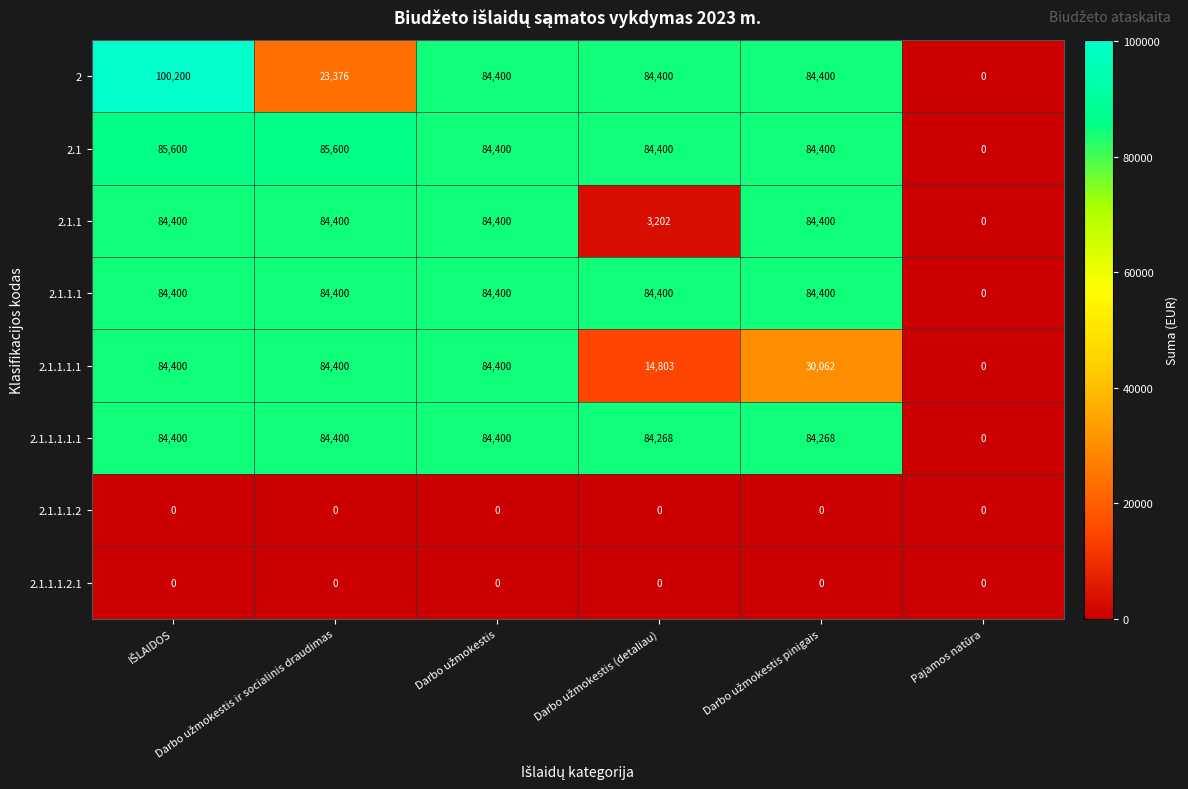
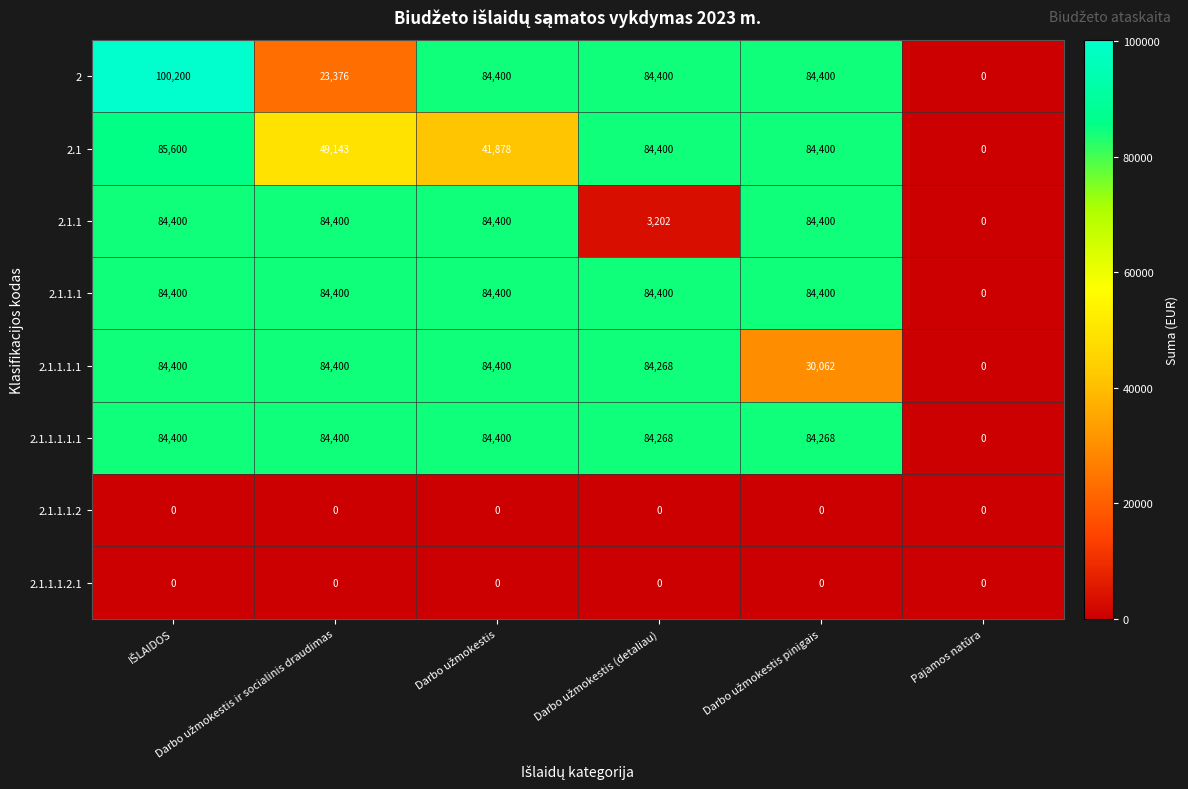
  {
    "2": {
      "IŠLAIDOS": "100,200",
      "Darbo užmokestis ir socialinis draudimas": "23,376",
      "Darbo užmokestis": "84,400",
      "Darbo užmokestis (detaliau)": "84,400",
      "Darbo užmokestis pinigais": "84,400",
      "Pajamos natūra": "0"
    },
    "2.1": {
      "IŠLAIDOS": "85,600",
-     "Darbo užmokestis ir socialinis draudimas": "85,600",
-     "Darbo užmokestis": "84,400",
+     "Darbo užmokestis ir socialinis draudimas": "49,143",
+     "Darbo užmokestis": "41,878",
      "Darbo užmokestis (detaliau)": "84,400",
      "Darbo užmokestis pinigais": "84,400",
      "Pajamos natūra": "0"
    },
    "2.1.1": {
      "IŠLAIDOS": "84,400",
      "Darbo užmokestis ir socialinis draudimas": "84,400",
      "Darbo užmokestis": "84,400",
      "Darbo užmokestis (detaliau)": "3,202",
      "Darbo užmokestis pinigais": "84,400",
      "Pajamos natūra": "0"
    },
    "2.1.1.1": {
      "IŠLAIDOS": "84,400",
      "Darbo užmokestis ir socialinis draudimas": "84,400",
      "Darbo užmokestis": "84,400",
      "Darbo užmokestis (detaliau)": "84,400",
      "Darbo užmokestis pinigais": "84,400",
      "Pajamos natūra": "0"
    },
    "2.1.1.1.1": {
      "IŠLAIDOS": "84,400",
      "Darbo užmokestis ir socialinis draudimas": "84,400",
      "Darbo užmokestis": "84,400",
-     "Darbo užmokestis (detaliau)": "14,803",
+     "Darbo užmokestis (detaliau)": "84,268",
      "Darbo užmokestis pinigais": "30,062",
      "Pajamos natūra": "0"
    },
    "2.1.1.1.1.1": {
      "IŠLAIDOS": "84,400",
      "Darbo užmokestis ir socialinis draudimas": "84,400",
      "Darbo užmokestis": "84,400",
      "Darbo užmokestis (detaliau)": "84,268",
      "Darbo užmokestis pinigais": "84,268",
      "Pajamos natūra": "0"
    },
    "2.1.1.1.2": {
      "IŠLAIDOS": "0",
      "Darbo užmokestis ir socialinis draudimas": "0",
      "Darbo užmokestis": "0",
      "Darbo užmokestis (detaliau)": "0",
      "Darbo užmokestis pinigais": "0",
      "Pajamos natūra": "0"
    },
    "2.1.1.1.2.1": {
      "IŠLAIDOS": "0",
      "Darbo užmokestis ir socialinis draudimas": "0",
      "Darbo užmokestis": "0",
      "Darbo užmokestis (detaliau)": "0",
      "Darbo užmokestis pinigais": "0",
      "Pajamos natūra": "0"
    }
  }
